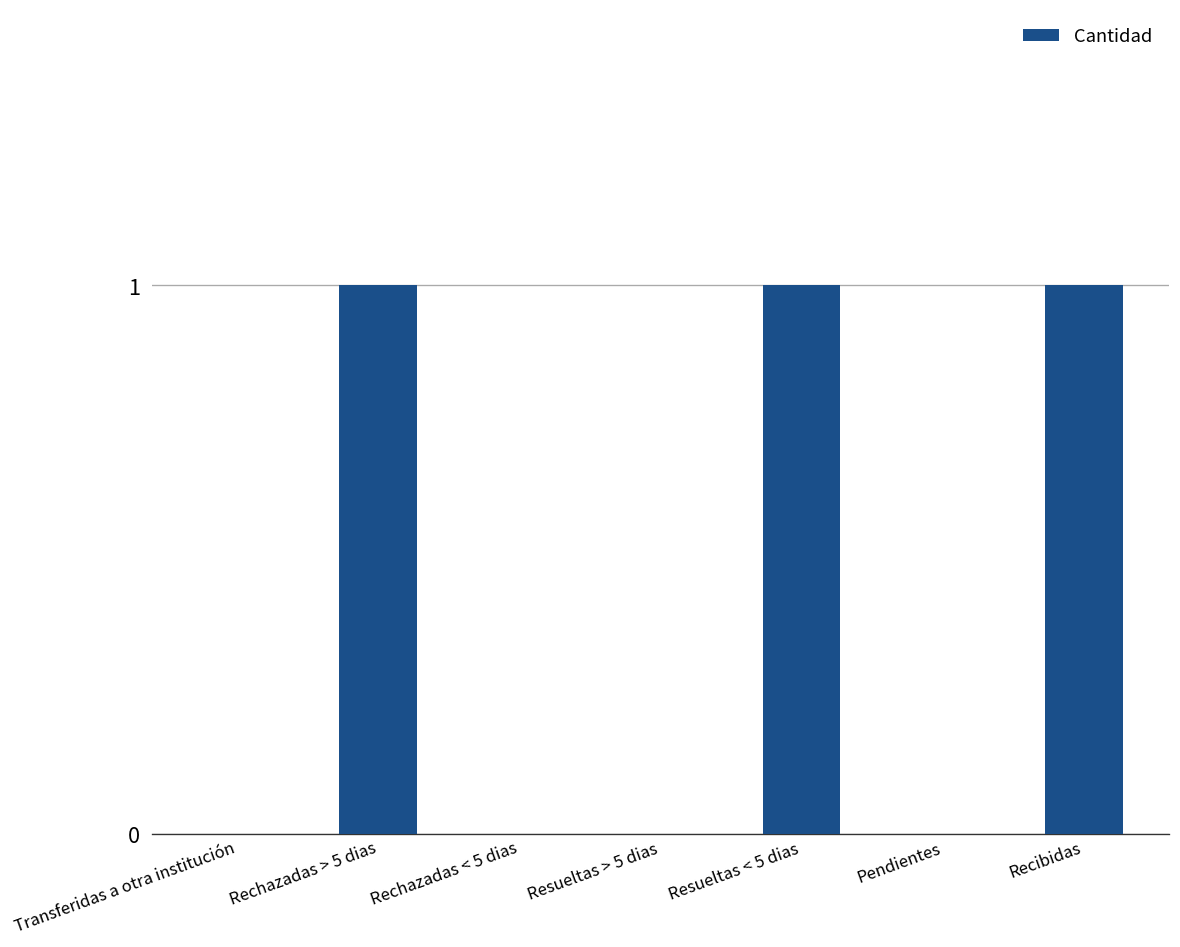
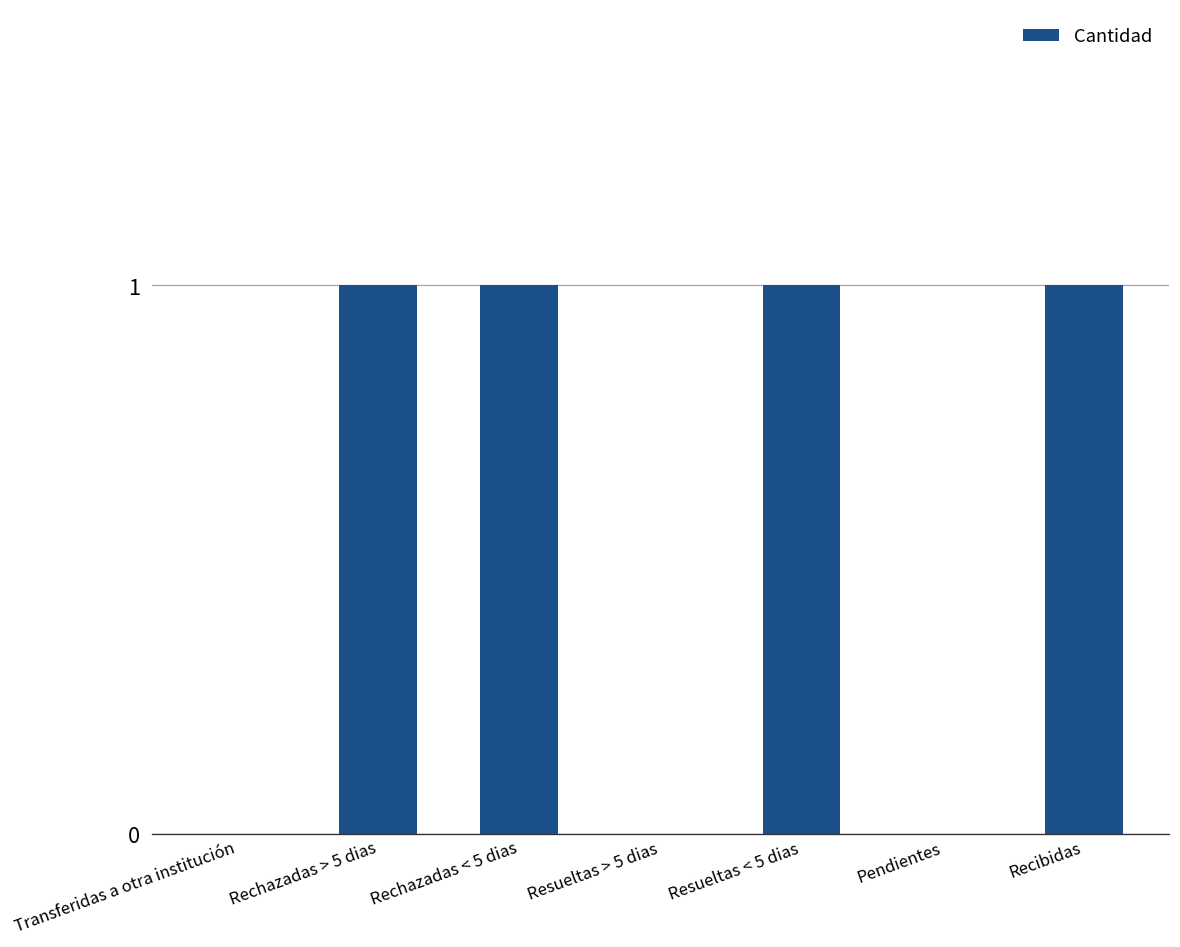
  {
    "Transferidas a otra institución": 0,
    "Rechazadas > 5 dias": 1,
-   "Rechazadas < 5 dias": 0,
+   "Rechazadas < 5 dias": 1,
    "Resueltas > 5 dias": 0,
    "Resueltas < 5 dias": 1,
    "Pendientes": 0,
    "Recibidas": 1
  }
